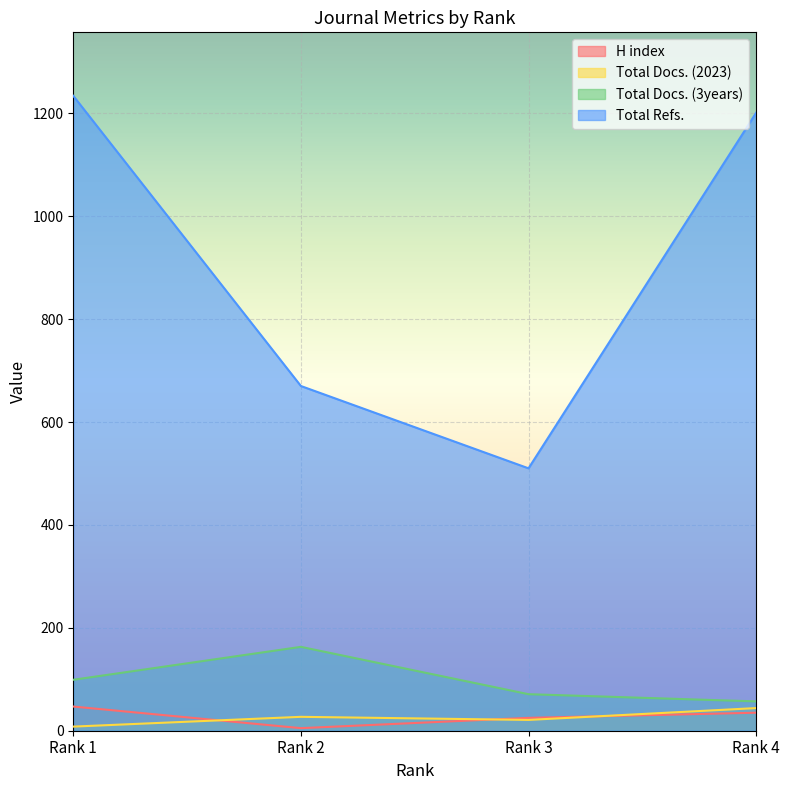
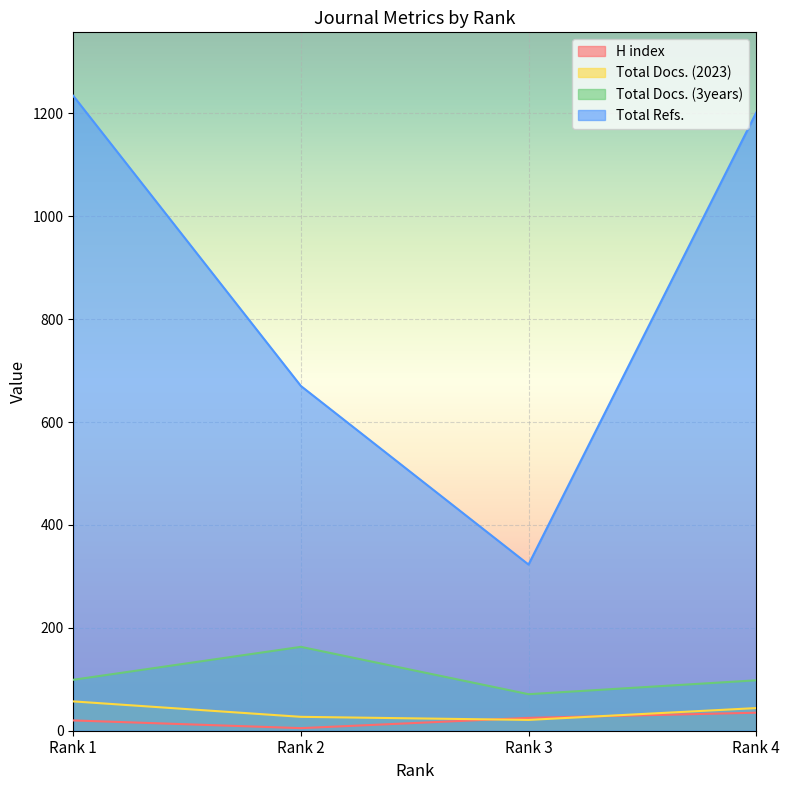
  {
    "H index": {
-     "Rank 1": 50,
+     "Rank 1": 20,
      "Rank 2": 10,
      "Rank 4": 40
    },
    "Total Docs. (2023)": {
-     "Rank 1": 10,
+     "Rank 1": 60,
      "Rank 2": 30,
      "Rank 4": 40
    },
    "Total Docs. (3years)": {
      "Rank 1": 100,
      "Rank 2": 160,
      "Rank 3": 70,
-     "Rank 4": 60
+     "Rank 4": 100
    },
    "Total Refs.": {
      "Rank 1": 1230,
      "Rank 2": 670,
-     "Rank 3": 510,
+     "Rank 3": 320,
      "Rank 4": 1200
    }
  }
